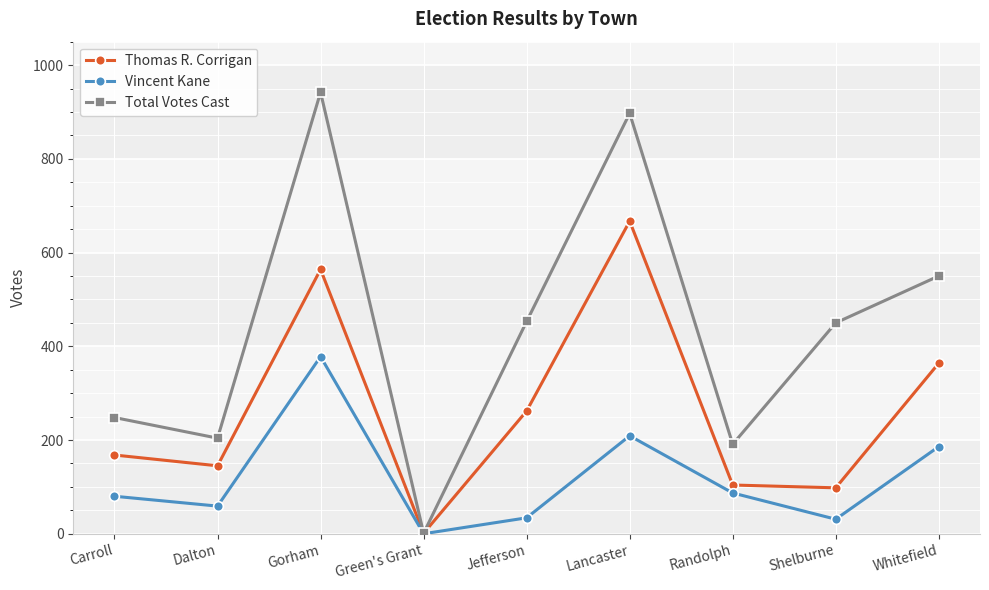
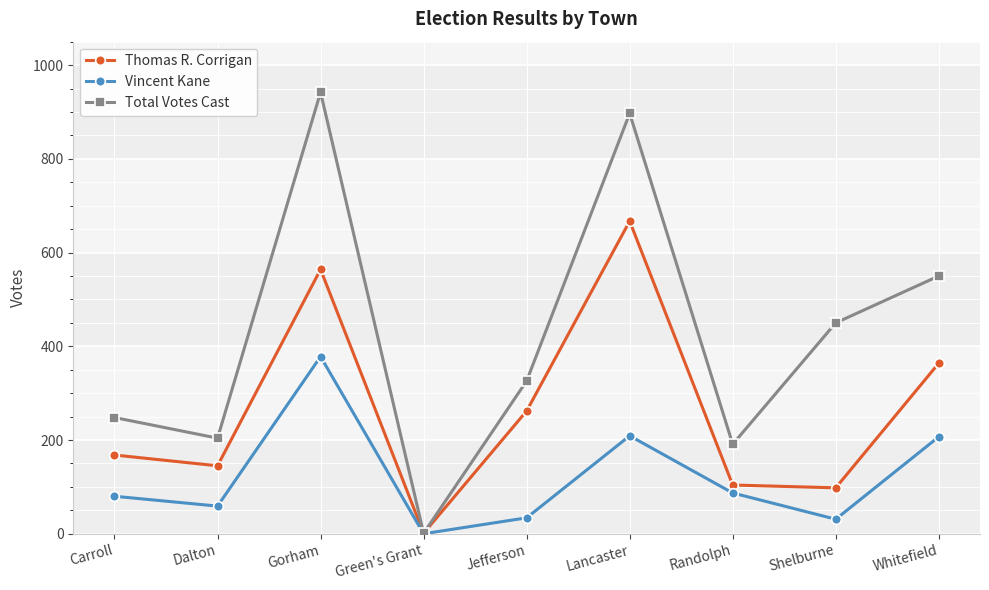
  {
    "Thomas R. Corrigan": {
      "Carroll": 170,
      "Dalton": 150,
      "Gorham": 560,
      "Jefferson": 260,
      "Lancaster": 670,
      "Randolph": 100,
      "Shelburne": 100,
      "Whitefield": 360
    },
    "Vincent Kane": {
      "Carroll": 80,
      "Dalton": 60,
      "Gorham": 380,
      "Jefferson": 30,
      "Lancaster": 210,
      "Randolph": 90,
      "Shelburne": 30,
-     "Whitefield": 190
+     "Whitefield": 210
    },
    "Total Votes Cast": {
      "Carroll": 250,
      "Dalton": 200,
      "Gorham": 940,
-     "Jefferson": 450,
+     "Jefferson": 330,
      "Lancaster": 900,
      "Randolph": 190,
      "Shelburne": 450,
      "Whitefield": 550
    }
  }
